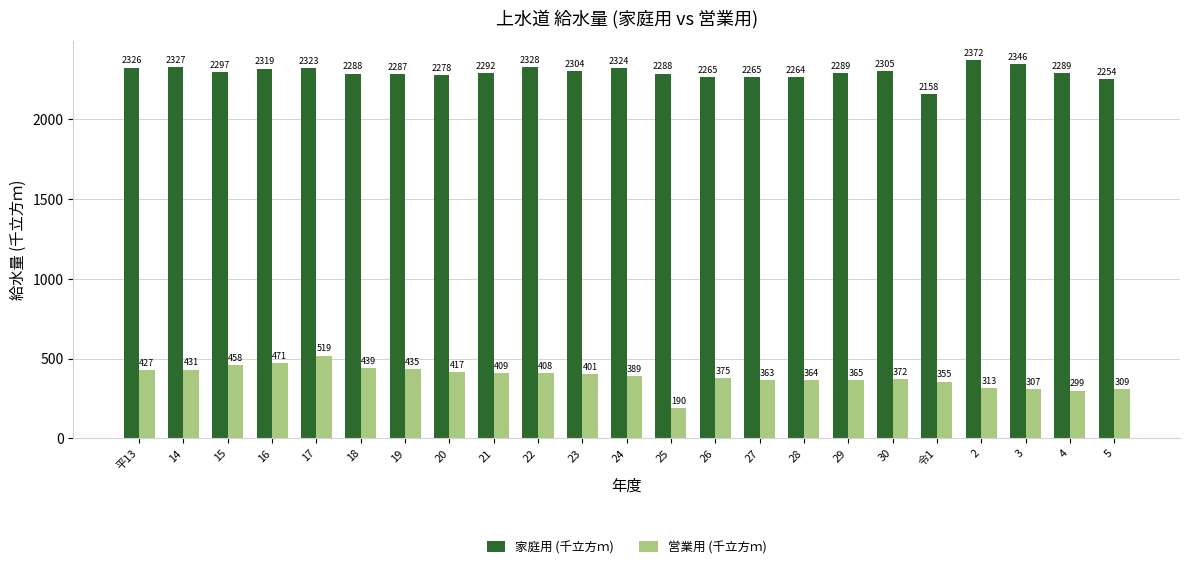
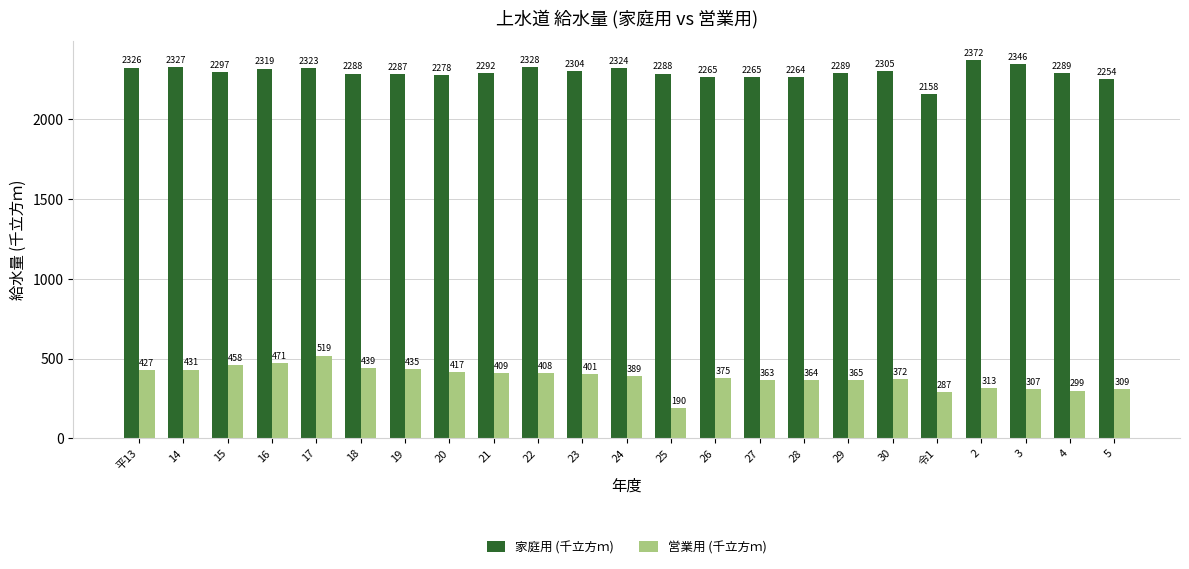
  {
    "家庭用 (千立方ｍ)": {
      "平13": 2326,
      "14": 2327,
      "15": 2297,
      "16": 2319,
      "17": 2323,
      "18": 2288,
      "19": 2287,
      "20": 2278,
      "21": 2292,
      "22": 2328,
      "23": 2304,
      "24": 2324,
      "25": 2288,
      "26": 2265,
      "27": 2265,
      "28": 2264,
      "29": 2289,
      "30": 2305,
      "令1": 2158,
      "2": 2372,
      "3": 2346,
      "4": 2289,
      "5": 2254
    },
    "営業用 (千立方ｍ)": {
      "平13": 427,
      "14": 431,
      "15": 458,
      "16": 471,
      "17": 519,
      "18": 439,
      "19": 435,
      "20": 417,
      "21": 409,
      "22": 408,
      "23": 401,
      "24": 389,
      "25": 190,
      "26": 375,
      "27": 363,
      "28": 364,
      "29": 365,
      "30": 372,
-     "令1": 355,
+     "令1": 287,
      "2": 313,
      "3": 307,
      "4": 299,
      "5": 309
    }
  }
